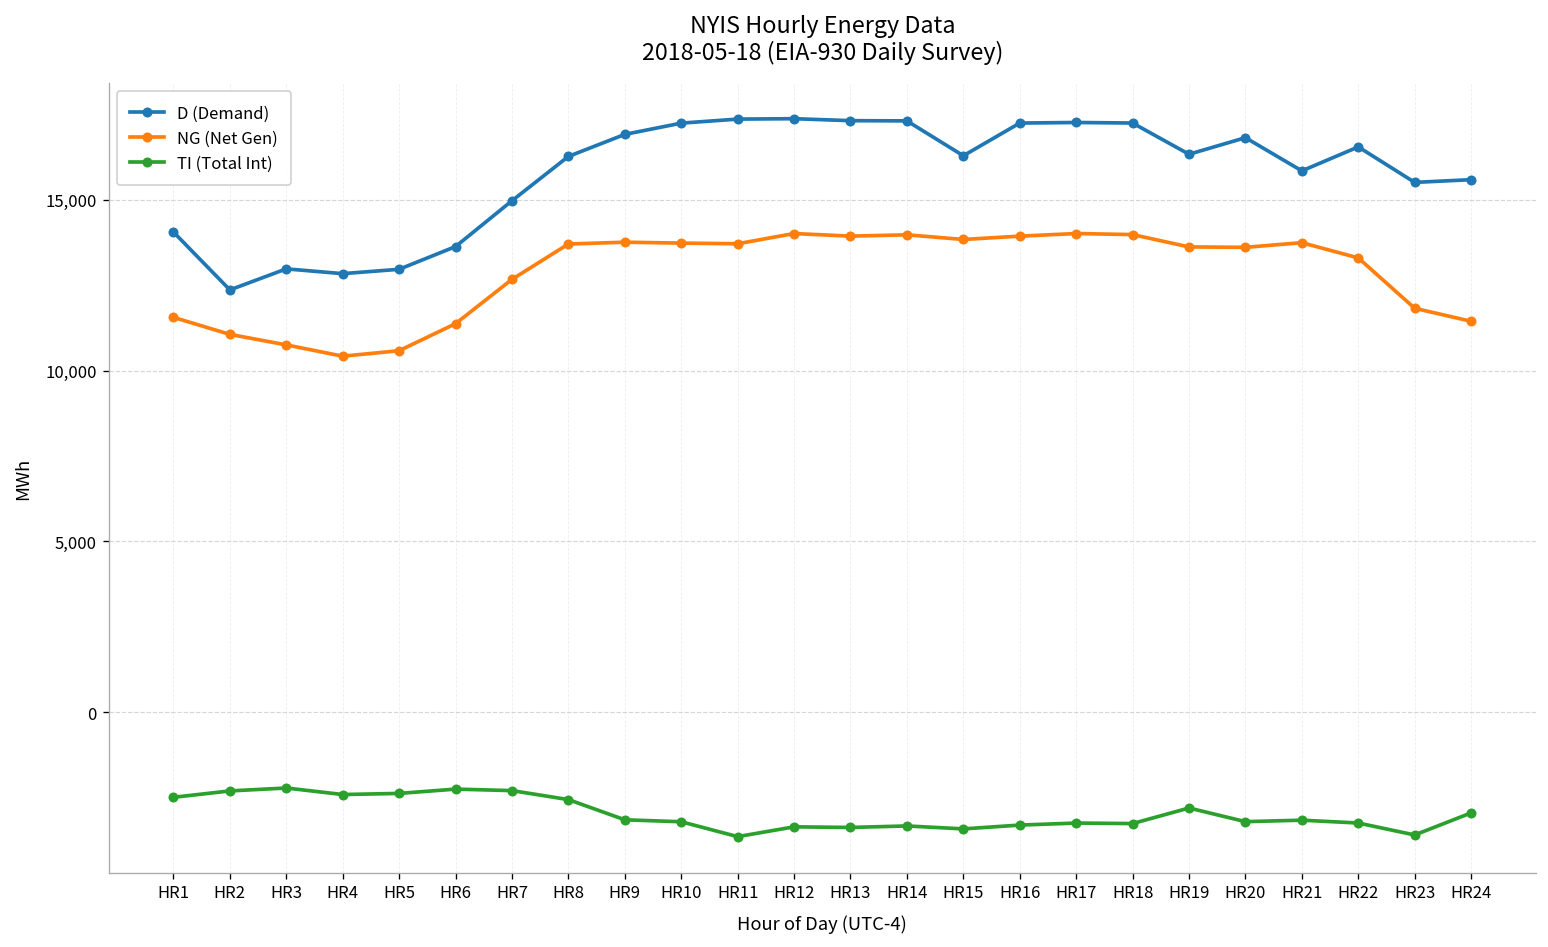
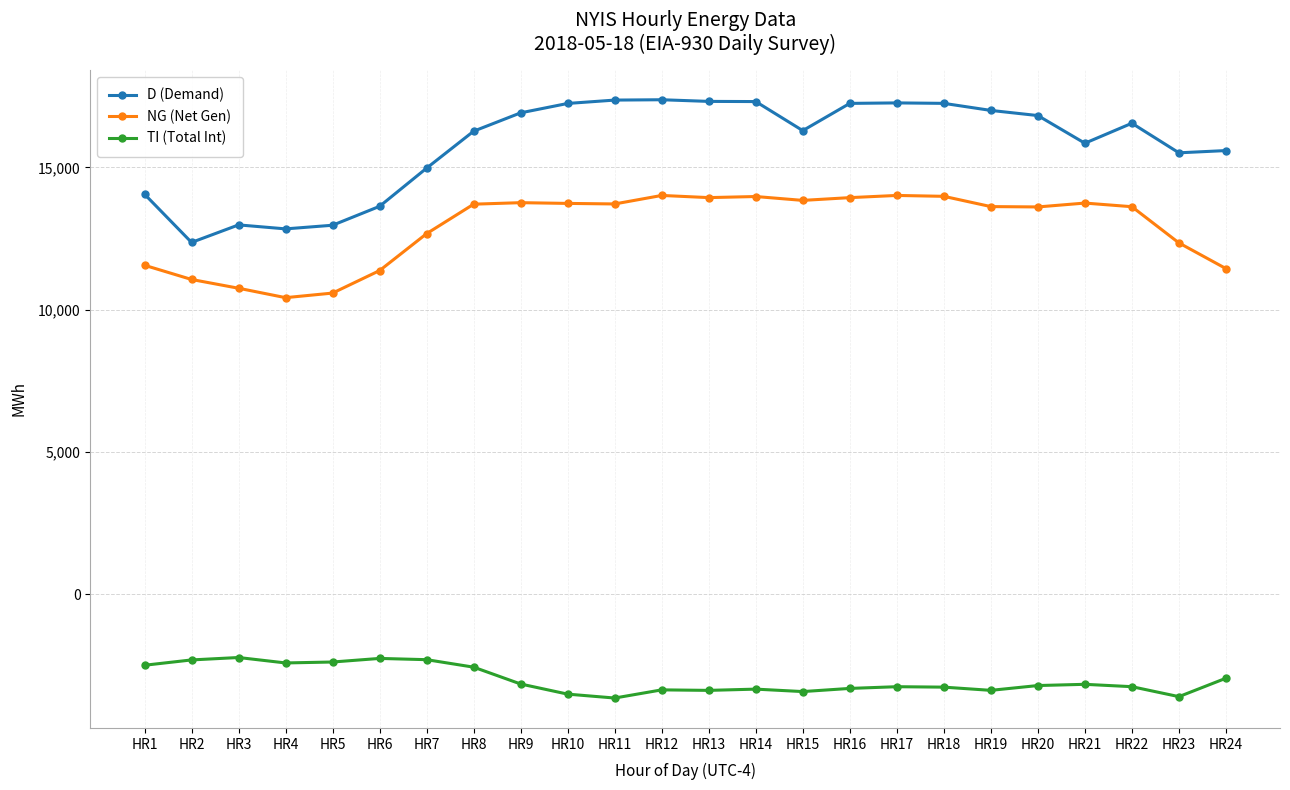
  {
    "D (Demand)": {
      "HR1": "14,100",
      "HR2": "12,400",
      "HR3": "13,000",
      "HR4": "12,800",
      "HR5": "13,000",
      "HR6": "13,600",
      "HR7": "15,000",
      "HR8": "16,300",
      "HR9": "16,900",
      "HR10": "17,200",
      "HR11": "17,400",
      "HR12": "17,400",
      "HR13": "17,300",
      "HR14": "17,300",
      "HR15": "16,300",
      "HR16": "17,200",
      "HR17": "17,300",
      "HR18": "17,200",
-     "HR19": "16,300",
+     "HR19": "17,000",
      "HR20": "16,800",
      "HR21": "15,800",
      "HR22": "16,500",
      "HR23": "15,500",
      "HR24": "15,600"
    },
    "NG (Net Gen)": {
      "HR1": "11,600",
      "HR2": "11,100",
      "HR3": "10,800",
      "HR4": "10,400",
      "HR5": "10,600",
      "HR6": "11,400",
      "HR7": "12,700",
      "HR8": "13,700",
      "HR9": "13,800",
      "HR10": "13,700",
      "HR11": "13,700",
      "HR12": "14,000",
      "HR13": "13,900",
      "HR14": "14,000",
      "HR15": "13,800",
      "HR16": "13,900",
      "HR17": "14,000",
      "HR18": "14,000",
      "HR19": "13,600",
      "HR20": "13,600",
      "HR21": "13,700",
-     "HR22": "13,300",
-     "HR23": "11,800",
+     "HR22": "13,600",
+     "HR23": "12,300",
      "HR24": "11,400"
    },
    "TI (Total Int)": {
      "HR1": "-2,500",
      "HR2": "-2,300",
      "HR3": "-2,200",
      "HR4": "-2,400",
      "HR5": "-2,400",
      "HR6": "-2,300",
      "HR7": "-2,300",
      "HR8": "-2,600",
      "HR9": "-3,200",
-     "HR10": "-3,200",
+     "HR10": "-3,500",
      "HR11": "-3,700",
      "HR12": "-3,400",
      "HR13": "-3,400",
      "HR14": "-3,300",
      "HR15": "-3,400",
      "HR16": "-3,300",
      "HR17": "-3,300",
      "HR18": "-3,300",
-     "HR19": "-2,800",
+     "HR19": "-3,400",
      "HR20": "-3,200",
      "HR21": "-3,200",
      "HR22": "-3,300",
      "HR23": "-3,600",
      "HR24": "-3,000"
    }
  }
